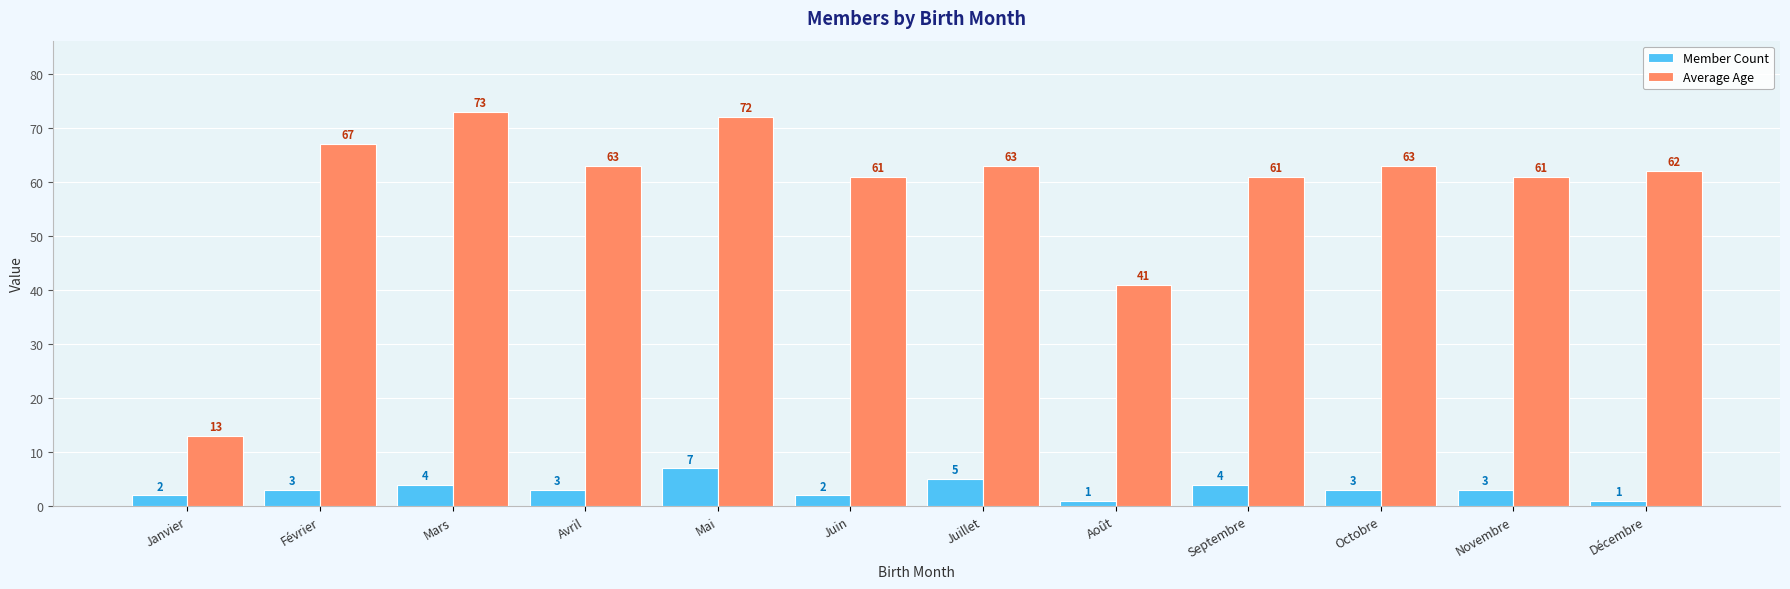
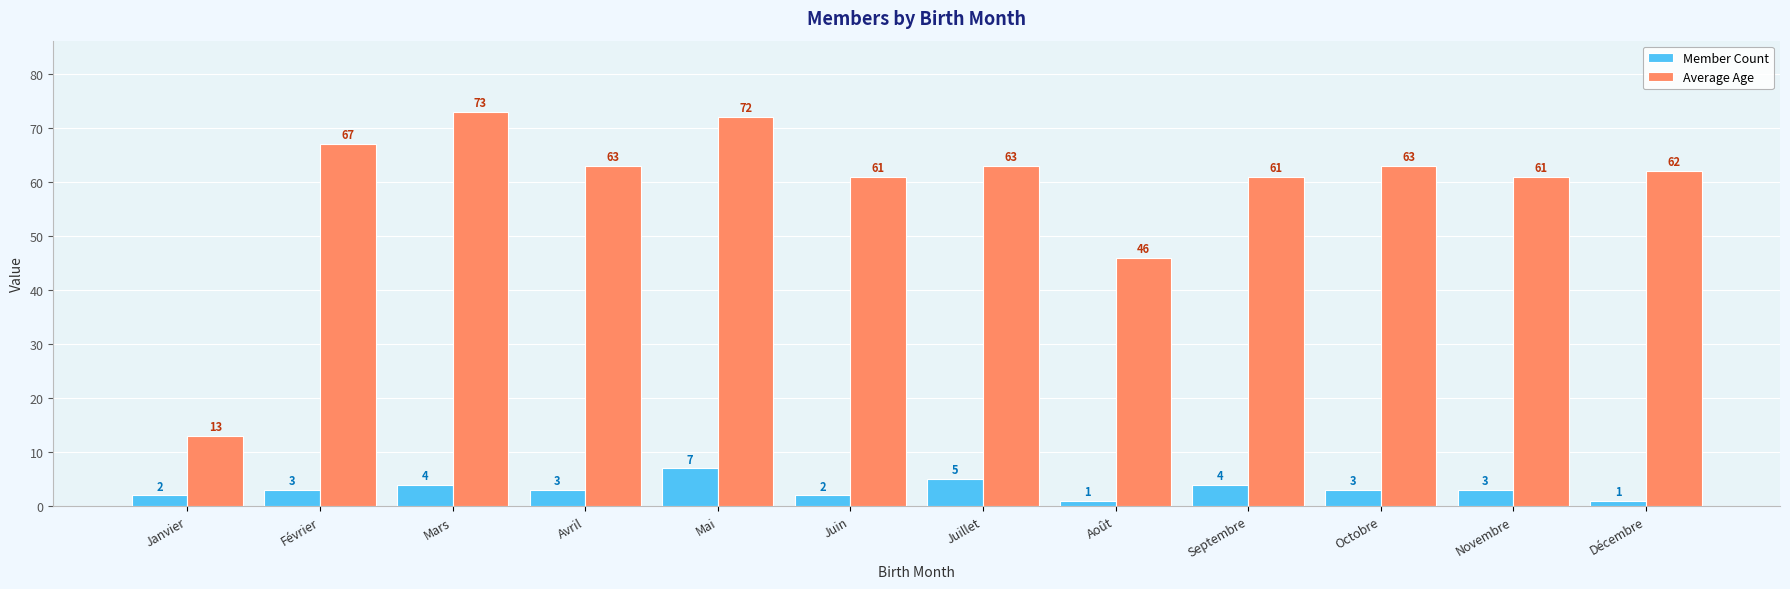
  {
    "Member Count": {
      "Janvier": 2,
      "Février": 3,
      "Mars": 4,
      "Avril": 3,
      "Mai": 7,
      "Juin": 2,
      "Juillet": 5,
      "Août": 1,
      "Septembre": 4,
      "Octobre": 3,
      "Novembre": 3,
      "Décembre": 1
    },
    "Average Age": {
      "Janvier": 13,
      "Février": 67,
      "Mars": 73,
      "Avril": 63,
      "Mai": 72,
      "Juin": 61,
      "Juillet": 63,
-     "Août": 41,
+     "Août": 46,
      "Septembre": 61,
      "Octobre": 63,
      "Novembre": 61,
      "Décembre": 62
    }
  }
